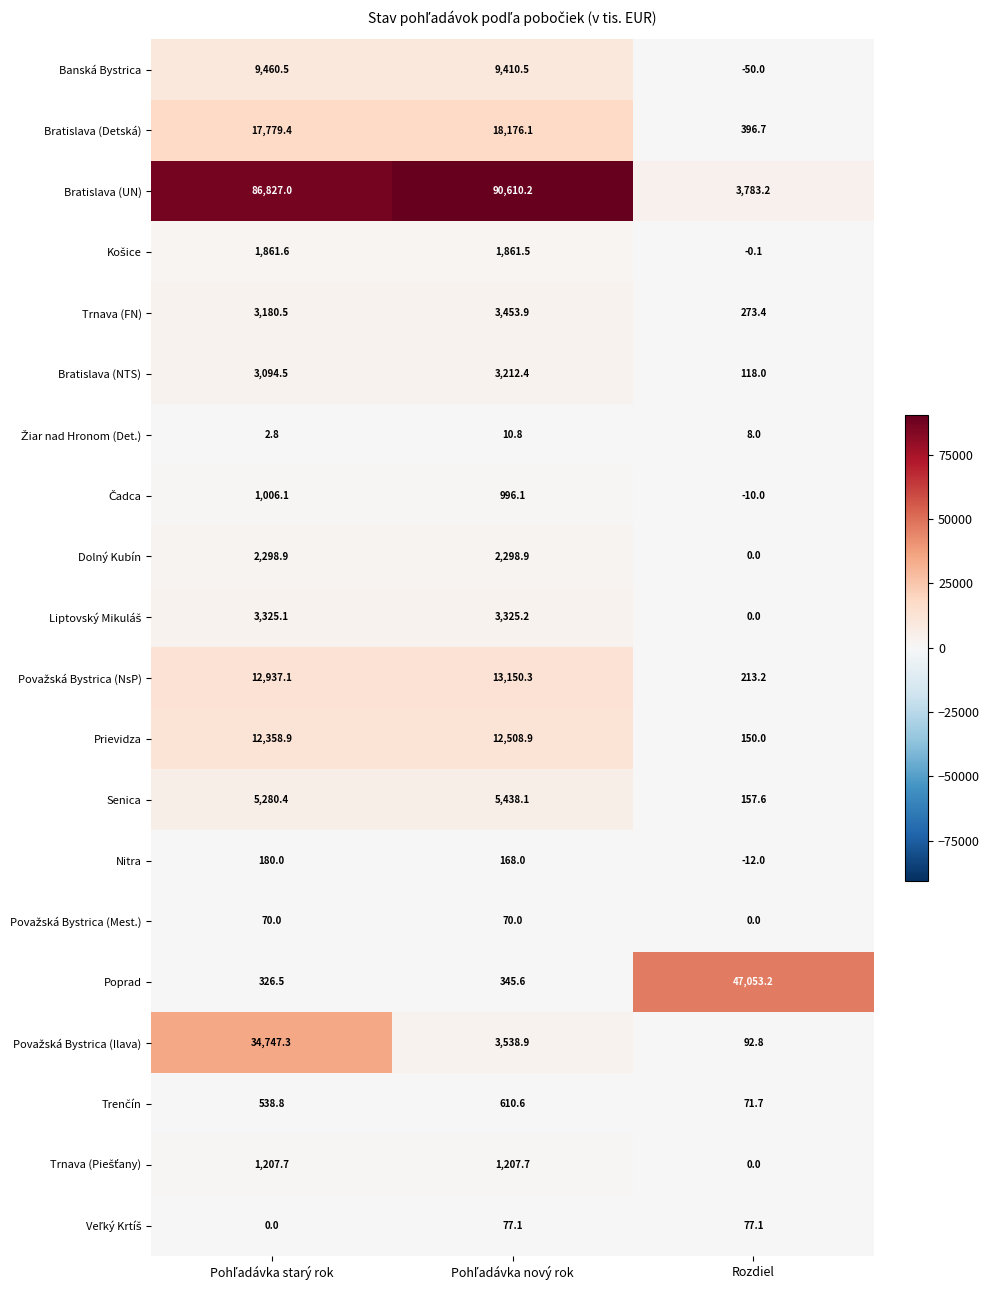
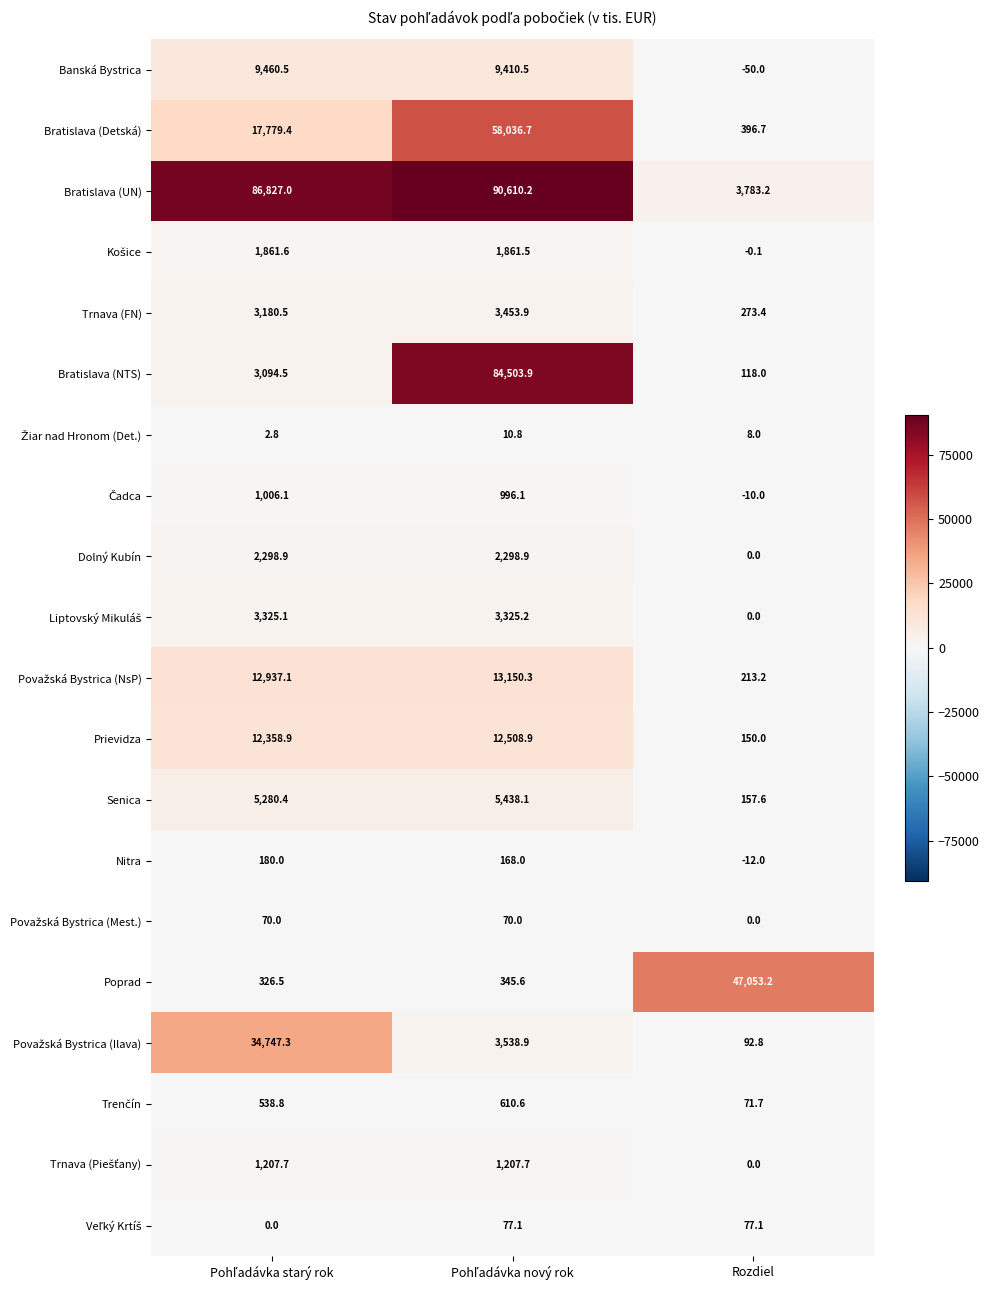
  {
    "Banská Bystrica": {
      "Pohľadávka starý rok": "9,460.5",
      "Pohľadávka nový rok": "9,410.5",
      "Rozdiel": "-50.0"
    },
    "Bratislava (Detská)": {
      "Pohľadávka starý rok": "17,779.4",
-     "Pohľadávka nový rok": "18,176.1",
+     "Pohľadávka nový rok": "58,036.7",
      "Rozdiel": "396.7"
    },
    "Bratislava (UN)": {
      "Pohľadávka starý rok": "86,827.0",
      "Pohľadávka nový rok": "90,610.2",
      "Rozdiel": "3,783.2"
    },
    "Košice": {
      "Pohľadávka starý rok": "1,861.6",
      "Pohľadávka nový rok": "1,861.5",
      "Rozdiel": "-0.1"
    },
    "Trnava (FN)": {
      "Pohľadávka starý rok": "3,180.5",
      "Pohľadávka nový rok": "3,453.9",
      "Rozdiel": "273.4"
    },
    "Bratislava (NTS)": {
      "Pohľadávka starý rok": "3,094.5",
-     "Pohľadávka nový rok": "3,212.4",
+     "Pohľadávka nový rok": "84,503.9",
      "Rozdiel": "118.0"
    },
    "Žiar nad Hronom (Det.)": {
      "Pohľadávka starý rok": "2.8",
      "Pohľadávka nový rok": "10.8",
      "Rozdiel": "8.0"
    },
    "Čadca": {
      "Pohľadávka starý rok": "1,006.1",
      "Pohľadávka nový rok": "996.1",
      "Rozdiel": "-10.0"
    },
    "Dolný Kubín": {
      "Pohľadávka starý rok": "2,298.9",
      "Pohľadávka nový rok": "2,298.9",
      "Rozdiel": "0.0"
    },
    "Liptovský Mikuláš": {
      "Pohľadávka starý rok": "3,325.1",
      "Pohľadávka nový rok": "3,325.2",
      "Rozdiel": "0.0"
    },
    "Považská Bystrica (NsP)": {
      "Pohľadávka starý rok": "12,937.1",
      "Pohľadávka nový rok": "13,150.3",
      "Rozdiel": "213.2"
    },
    "Prievidza": {
      "Pohľadávka starý rok": "12,358.9",
      "Pohľadávka nový rok": "12,508.9",
      "Rozdiel": "150.0"
    },
    "Senica": {
      "Pohľadávka starý rok": "5,280.4",
      "Pohľadávka nový rok": "5,438.1",
      "Rozdiel": "157.6"
    },
    "Nitra": {
      "Pohľadávka starý rok": "180.0",
      "Pohľadávka nový rok": "168.0",
      "Rozdiel": "-12.0"
    },
    "Považská Bystrica (Mest.)": {
      "Pohľadávka starý rok": "70.0",
      "Pohľadávka nový rok": "70.0",
      "Rozdiel": "0.0"
    },
    "Poprad": {
      "Pohľadávka starý rok": "326.5",
      "Pohľadávka nový rok": "345.6",
      "Rozdiel": "47,053.2"
    },
    "Považská Bystrica (Ilava)": {
      "Pohľadávka starý rok": "34,747.3",
      "Pohľadávka nový rok": "3,538.9",
      "Rozdiel": "92.8"
    },
    "Trenčín": {
      "Pohľadávka starý rok": "538.8",
      "Pohľadávka nový rok": "610.6",
      "Rozdiel": "71.7"
    },
    "Trnava (Piešťany)": {
      "Pohľadávka starý rok": "1,207.7",
      "Pohľadávka nový rok": "1,207.7",
      "Rozdiel": "0.0"
    },
    "Veľký Krtíš": {
      "Pohľadávka starý rok": "0.0",
      "Pohľadávka nový rok": "77.1",
      "Rozdiel": "77.1"
    }
  }
